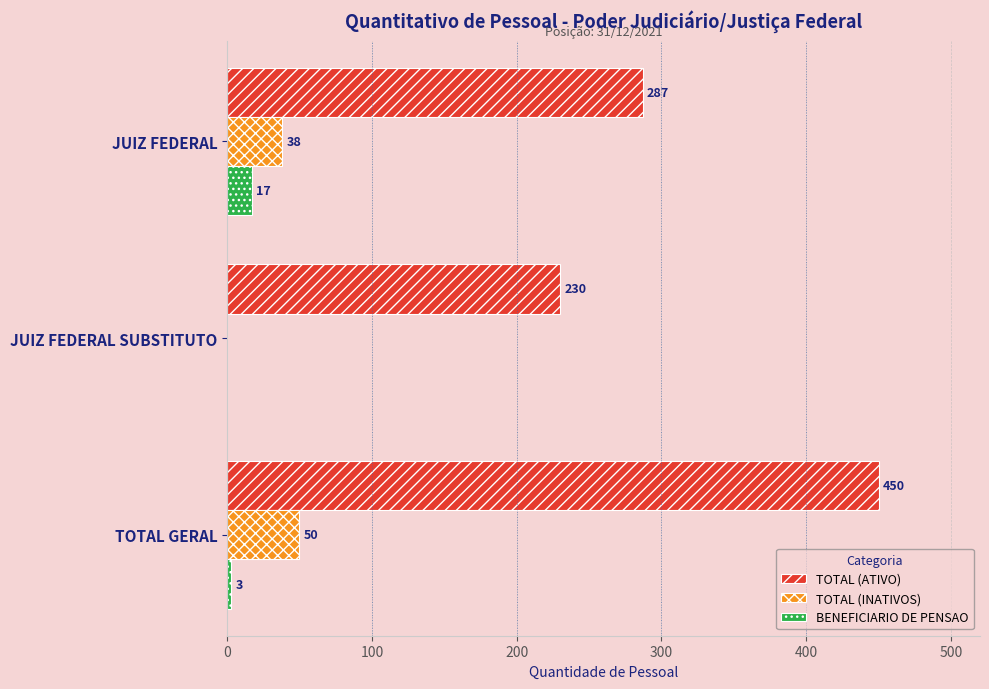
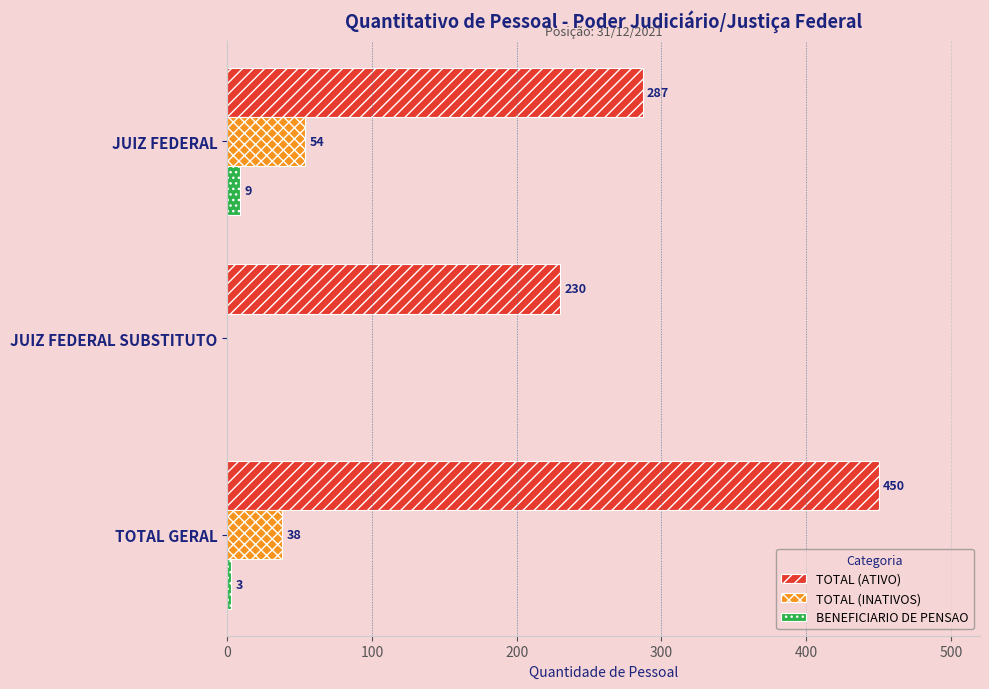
  {
    "TOTAL (ATIVO)": {
      "JUIZ FEDERAL": 287,
      "JUIZ FEDERAL SUBSTITUTO": 230,
      "TOTAL GERAL": 450
    },
    "TOTAL (INATIVOS)": {
-     "JUIZ FEDERAL": 38,
-     "TOTAL GERAL": 50
+     "JUIZ FEDERAL": 54,
+     "TOTAL GERAL": 38
    },
    "BENEFICIARIO DE PENSAO": {
-     "JUIZ FEDERAL": 17,
+     "JUIZ FEDERAL": 9,
      "TOTAL GERAL": 3
    }
  }
